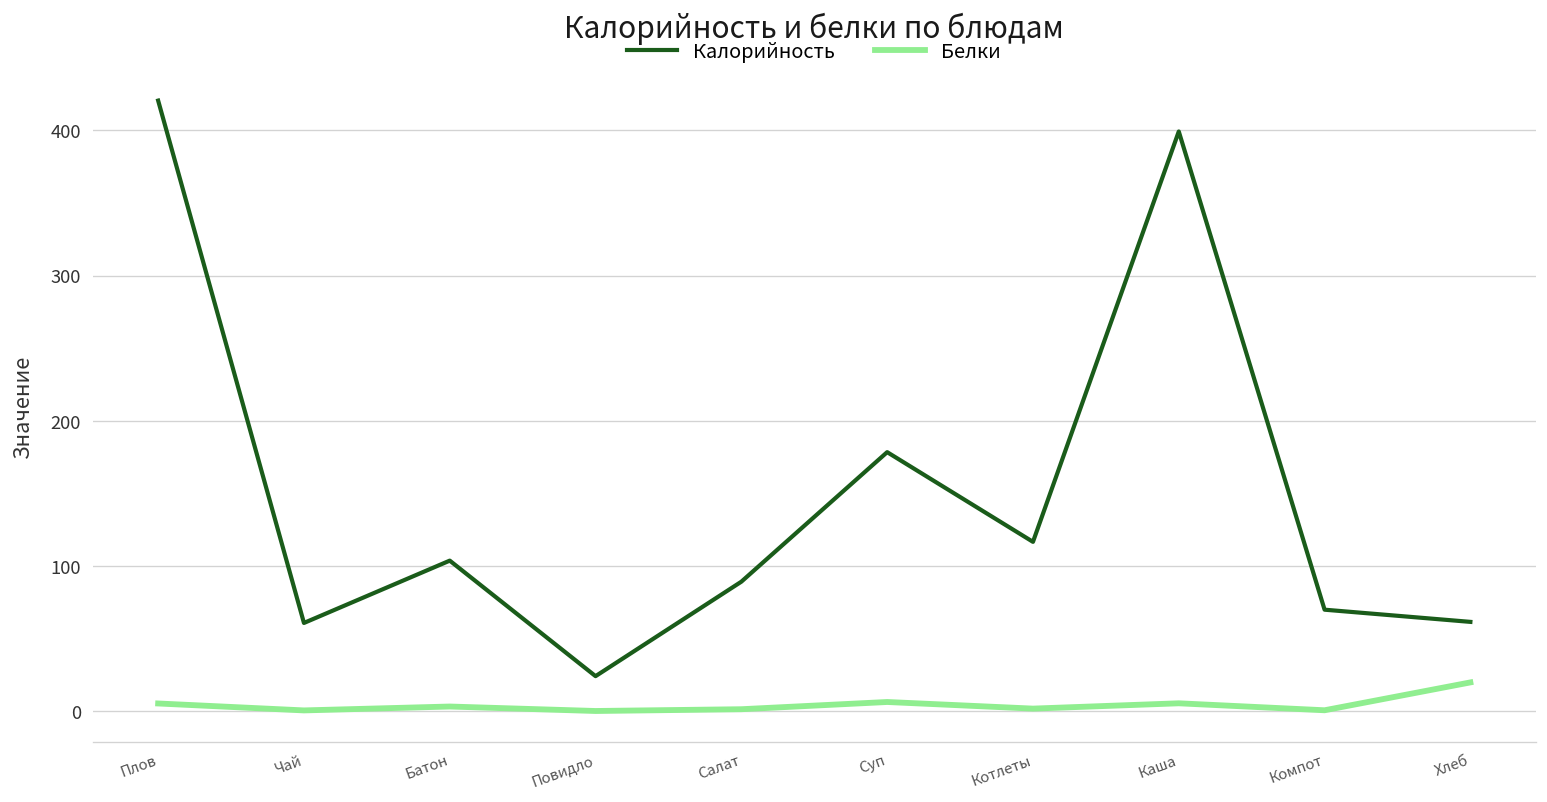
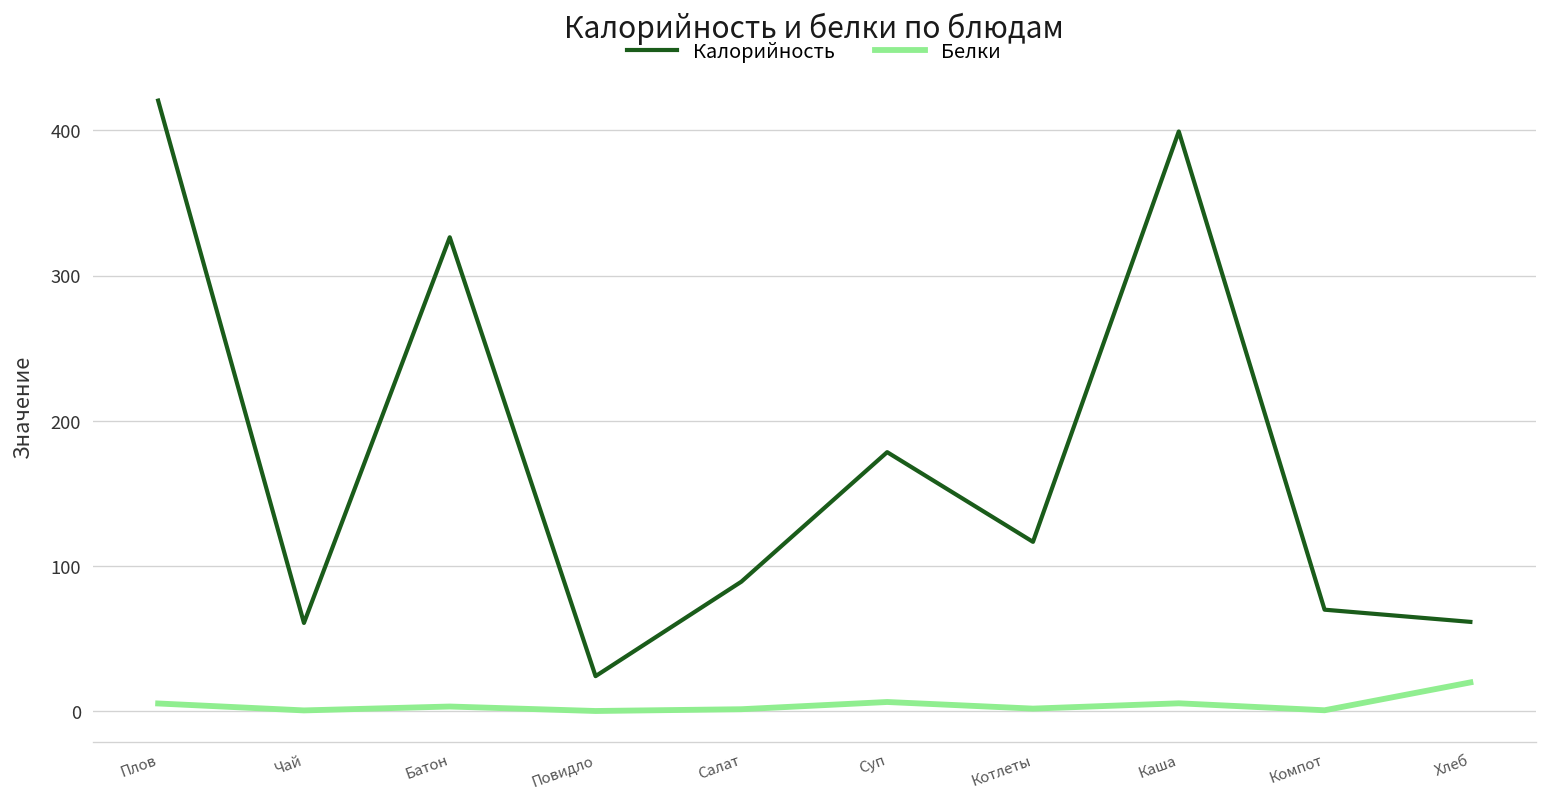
  {
    "Калорийность": {
      "Плов": 421,
      "Чай": 61,
-     "Батон": 104,
+     "Батон": 326,
      "Повидло": 24,
      "Салат": 89,
      "Суп": 178,
      "Котлеты": 117,
      "Каша": 399,
      "Компот": 70,
      "Хлеб": 61
    },
    "Белки": {
      "Плов": 5,
      "Чай": 0,
      "Батон": 3,
      "Повидло": 0,
      "Салат": 1,
      "Суп": 6,
      "Котлеты": 2,
      "Каша": 5,
      "Компот": 1,
      "Хлеб": 20
    }
  }
